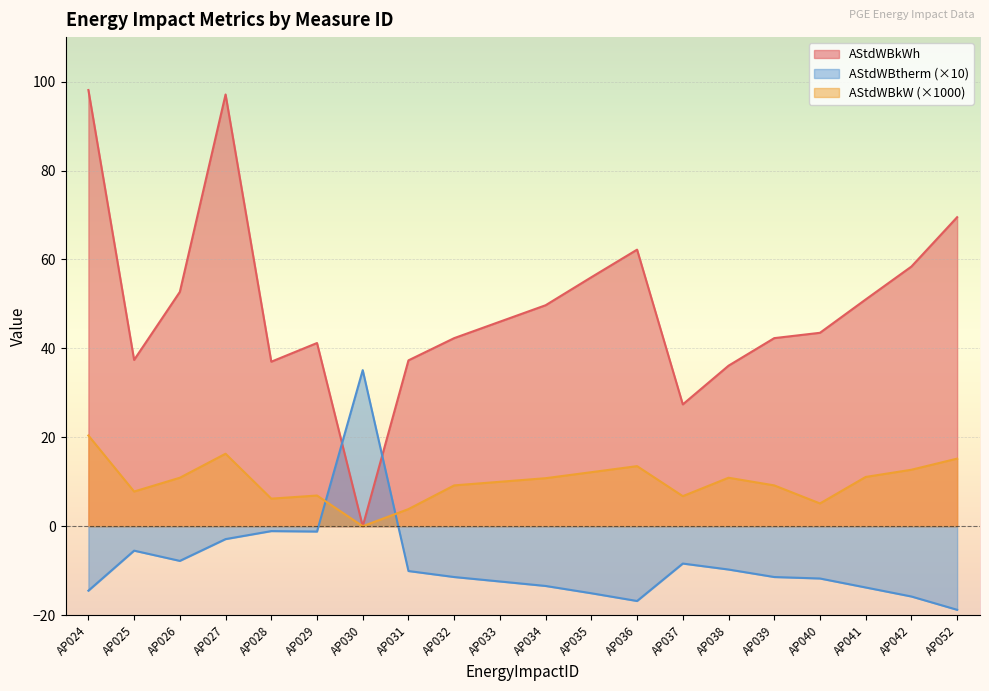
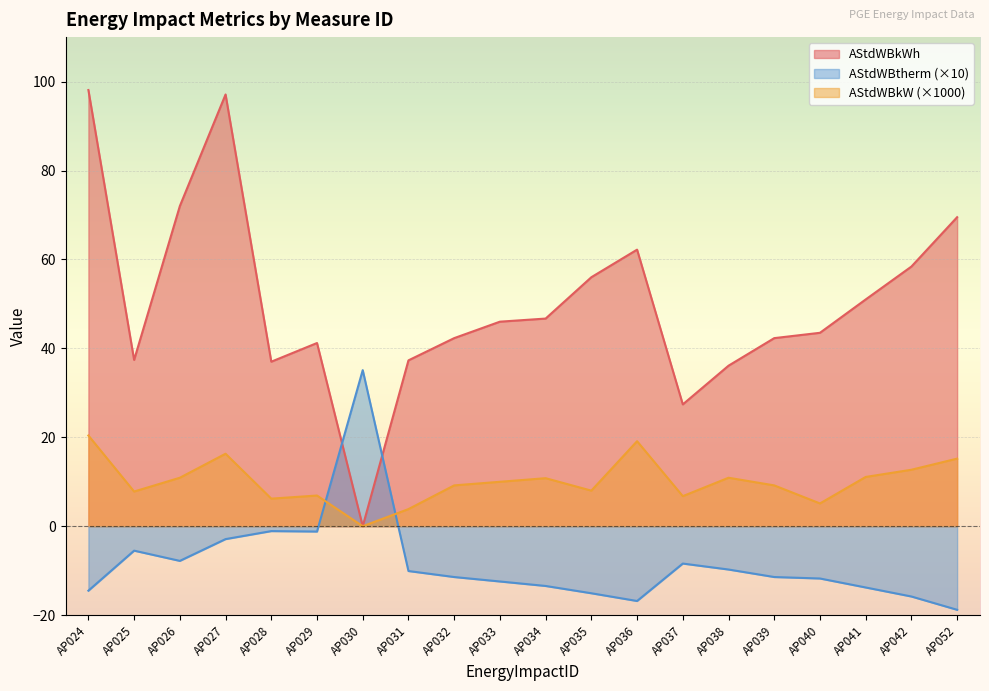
  {
    "AStdWBkWh": {
      "AP024": 98,
      "AP025": 37,
-     "AP026": 53,
+     "AP026": 72,
      "AP027": 97,
      "AP028": 37,
      "AP029": 41,
      "AP031": 37,
      "AP032": 42,
      "AP033": 46,
-     "AP034": 50,
+     "AP034": 47,
      "AP035": 56,
      "AP036": 62,
      "AP037": 27,
      "AP038": 36,
      "AP039": 42,
      "AP040": 44,
      "AP041": 51,
      "AP042": 58,
      "AP052": 70
    },
    "AStdWBkW (×1000)": {
      "AP024": 20,
      "AP025": 8,
      "AP026": 11,
      "AP027": 16,
      "AP028": 6,
      "AP029": 7,
      "AP031": 4,
      "AP032": 9,
      "AP033": 10,
      "AP034": 11,
-     "AP035": 12,
-     "AP036": 14,
+     "AP035": 8,
+     "AP036": 19,
      "AP037": 7,
      "AP038": 11,
      "AP039": 9,
      "AP040": 5,
      "AP041": 11,
      "AP042": 13,
      "AP052": 15
    }
  }
